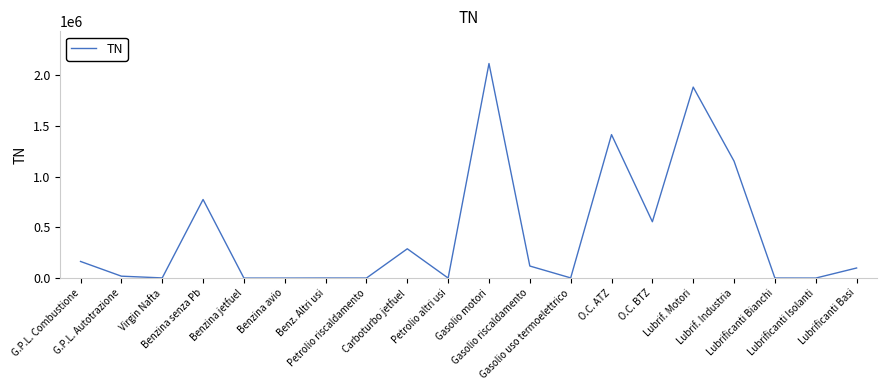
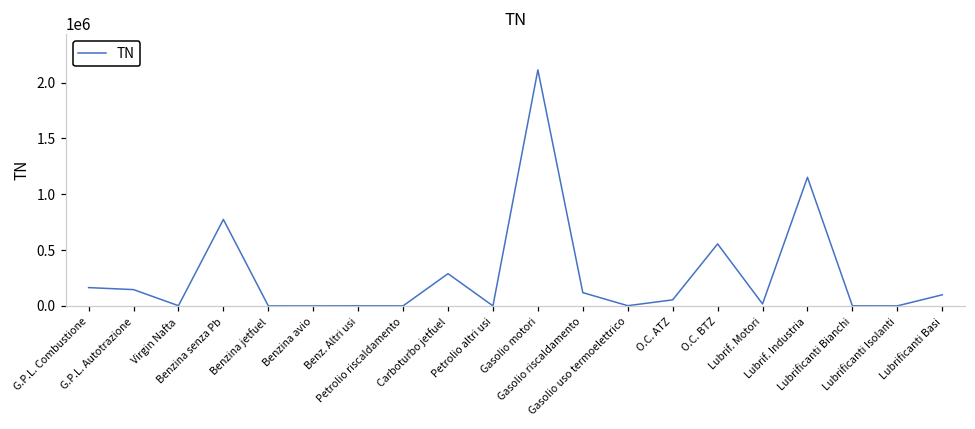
  {
    "G.P.L. Combustione": 160000,
-   "G.P.L. Autotrazione": 20000,
+   "G.P.L. Autotrazione": 150000,
    "Virgin Nafta": 0,
    "Benzina senza Pb": 770000,
    "Benzina jetfuel": 0,
    "Benzina avio": 0,
    "Benz. Altri usi": 0,
    "Petrolio riscaldamento": 0,
    "Carboturbo jetfuel": 290000,
    "Petrolio altri usi": 0,
    "Gasolio motori": 2110000,
    "Gasolio riscaldamento": 120000,
    "Gasolio uso termoelettrico": 0,
-   "O.C. ATZ": 1410000,
+   "O.C. ATZ": 50000,
    "O.C. BTZ": 560000,
-   "Lubrif. Motori": 1880000,
+   "Lubrif. Motori": 20000,
    "Lubrif. Industria": 1150000,
    "Lubrificanti Bianchi": 0,
    "Lubrificanti Isolanti": 0,
    "Lubrificanti Basi": 100000
  }
